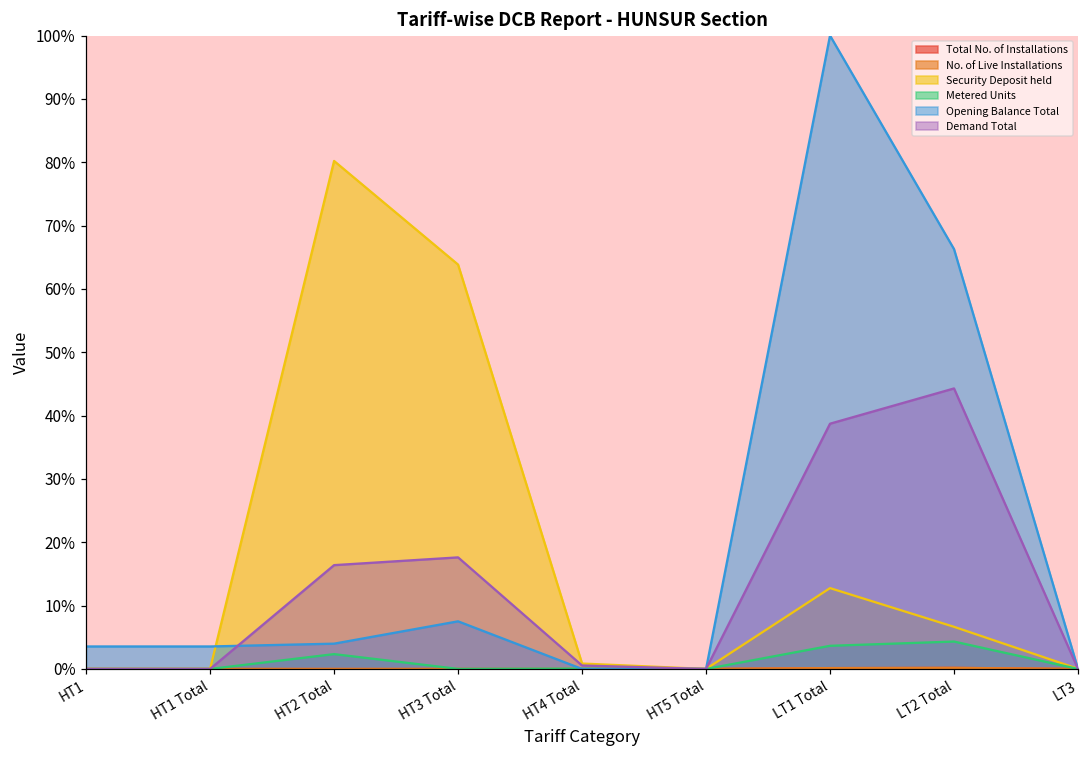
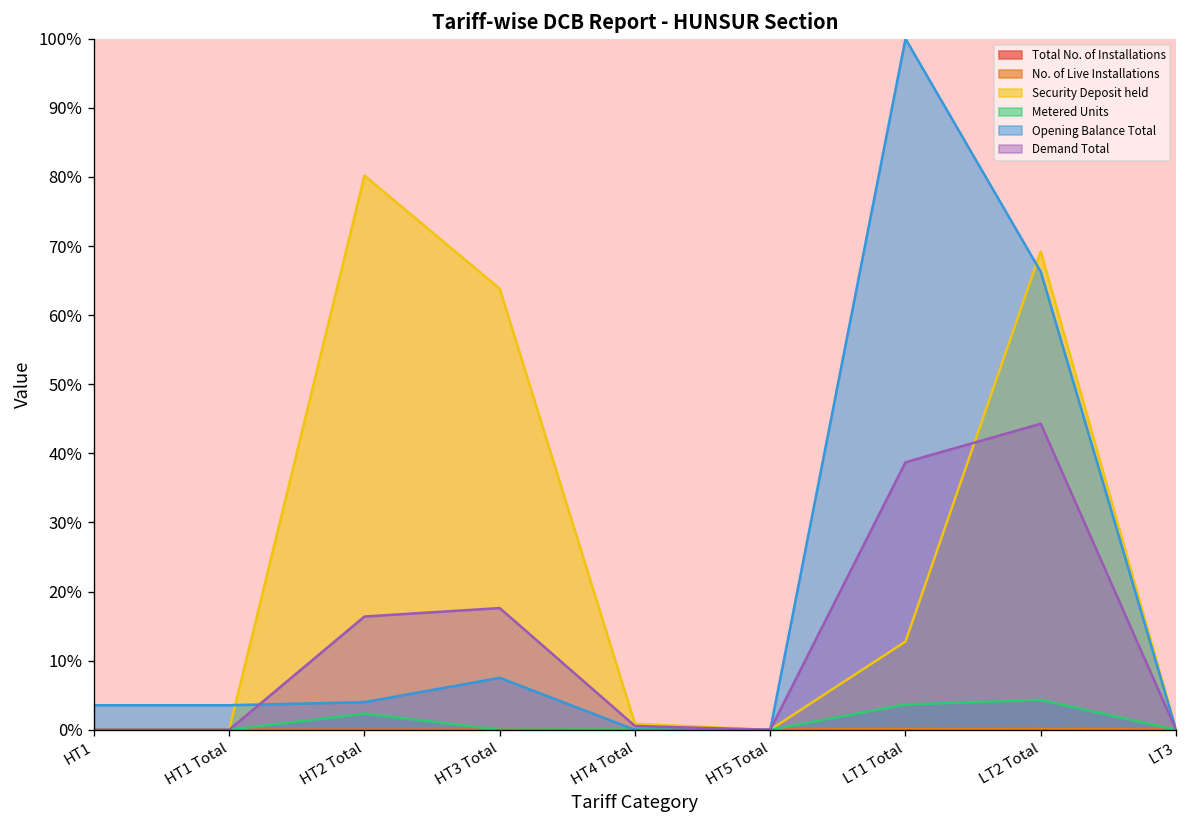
  {
    "No. of Live Installations": {
      "HT2 Total": "0%",
      "LT1 Total": "0%",
      "LT2 Total": "0%"
    },
    "Security Deposit held": {
      "HT2 Total": "80%",
      "HT3 Total": "64%",
      "LT1 Total": "13%",
-     "LT2 Total": "7%"
+     "LT2 Total": "69%"
    },
    "Metered Units": {
      "HT2 Total": "2%",
      "LT1 Total": "4%",
      "LT2 Total": "4%"
    },
    "Opening Balance Total": {
      "HT1": "4%",
      "HT1 Total": "4%",
      "HT2 Total": "4%",
      "HT3 Total": "8%",
      "LT1 Total": "100%",
      "LT2 Total": "66%"
    },
    "Demand Total": {
      "HT2 Total": "16%",
      "HT3 Total": "18%",
      "LT1 Total": "39%",
      "LT2 Total": "44%"
    }
  }
